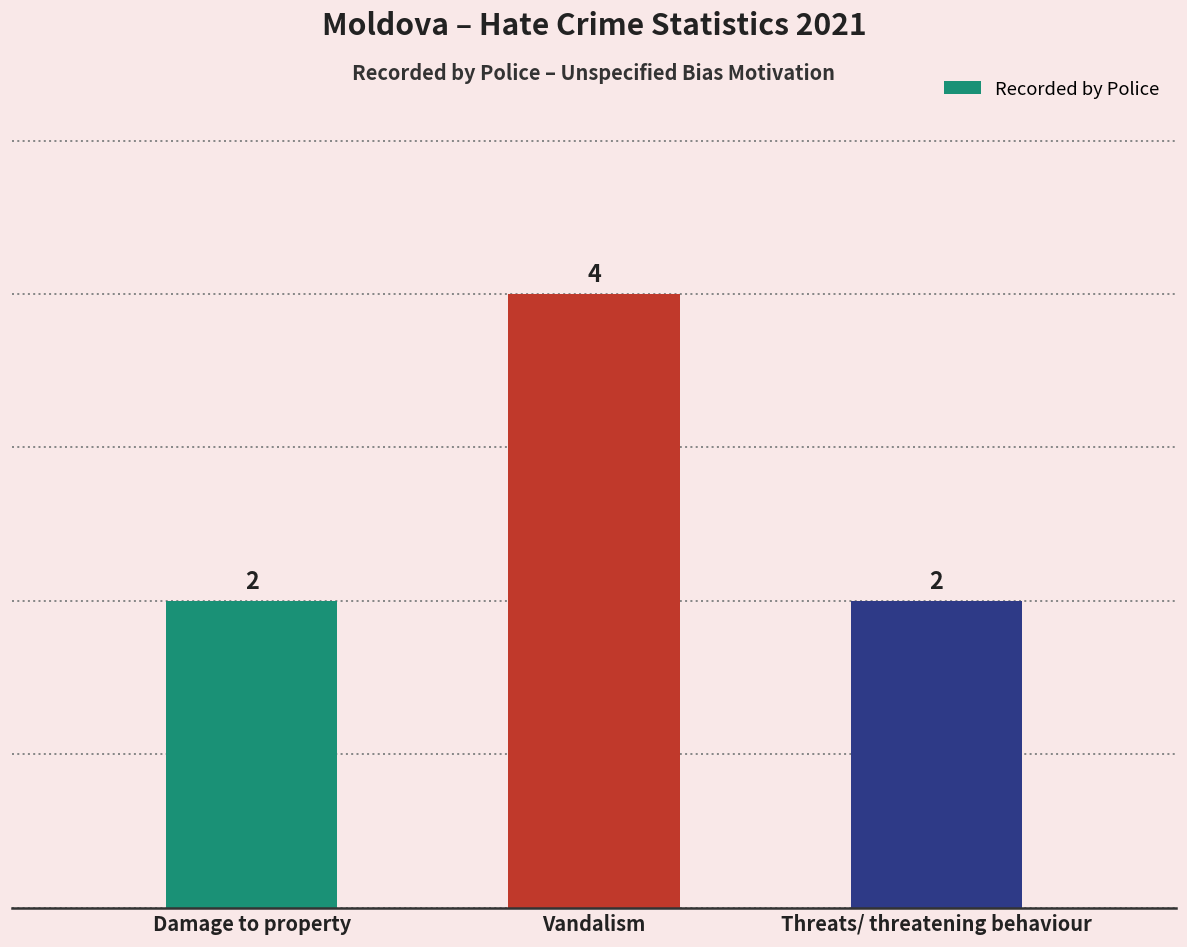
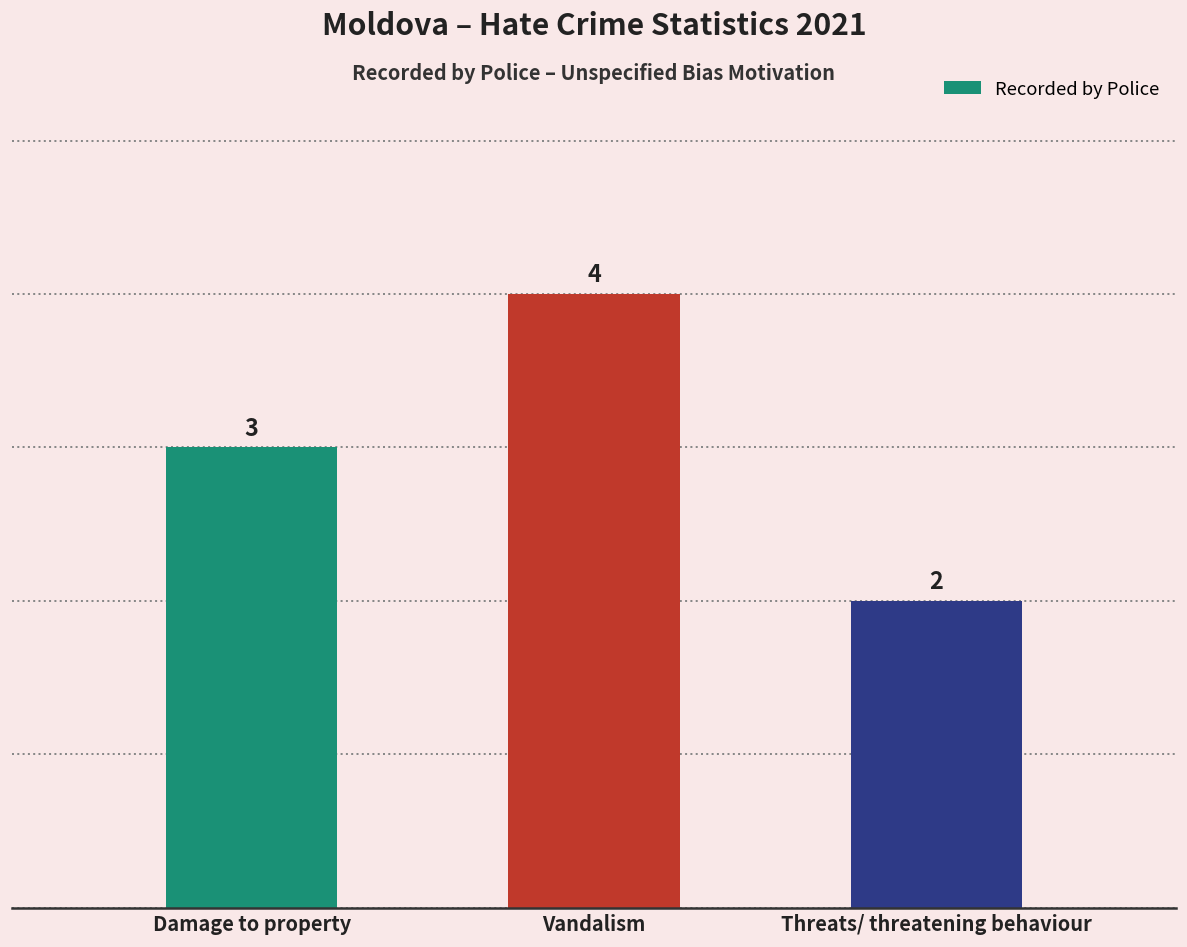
  {
-   "Damage to property": 2,
+   "Damage to property": 3,
    "Vandalism": 4,
    "Threats/ threatening behaviour": 2
  }
